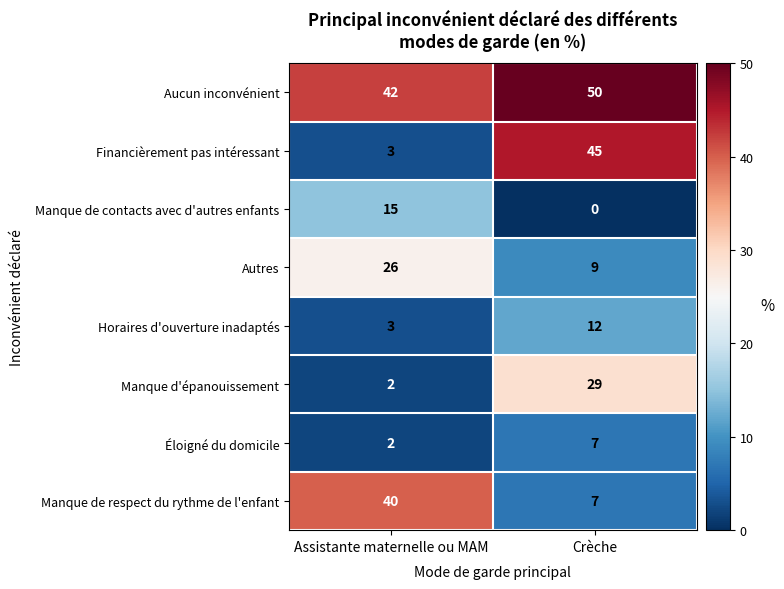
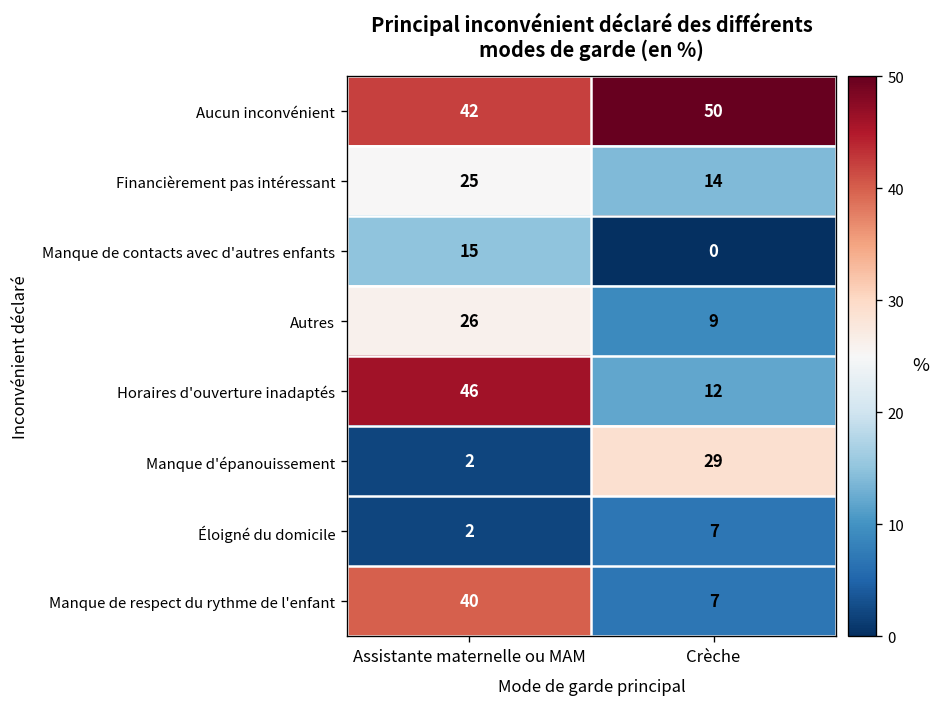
  {
    "Aucun inconvénient": {
      "Assistante maternelle ou MAM": 42,
      "Crèche": 50
    },
    "Financièrement pas intéressant": {
-     "Assistante maternelle ou MAM": 3,
-     "Crèche": 45
+     "Assistante maternelle ou MAM": 25,
+     "Crèche": 14
    },
    "Manque de contacts avec d'autres enfants": {
      "Assistante maternelle ou MAM": 15,
      "Crèche": 0
    },
    "Autres": {
      "Assistante maternelle ou MAM": 26,
      "Crèche": 9
    },
    "Horaires d'ouverture inadaptés": {
-     "Assistante maternelle ou MAM": 3,
+     "Assistante maternelle ou MAM": 46,
      "Crèche": 12
    },
    "Manque d'épanouissement": {
      "Assistante maternelle ou MAM": 2,
      "Crèche": 29
    },
    "Éloigné du domicile": {
      "Assistante maternelle ou MAM": 2,
      "Crèche": 7
    },
    "Manque de respect du rythme de l'enfant": {
      "Assistante maternelle ou MAM": 40,
      "Crèche": 7
    }
  }
